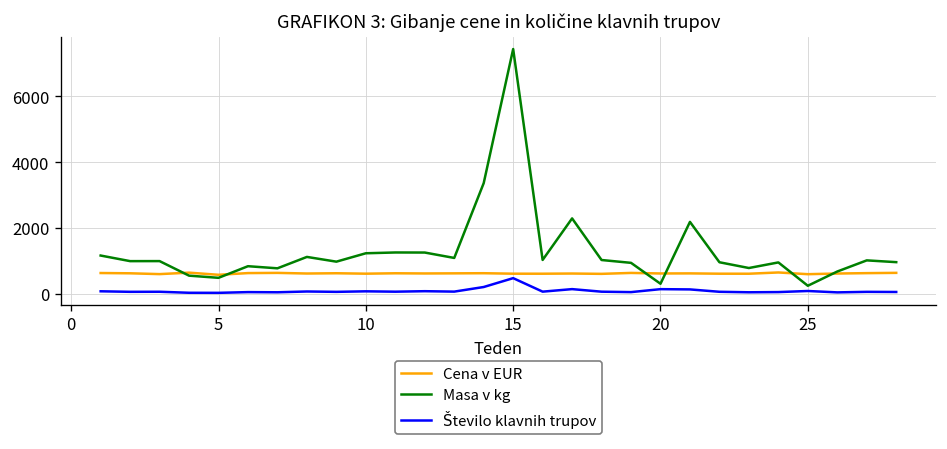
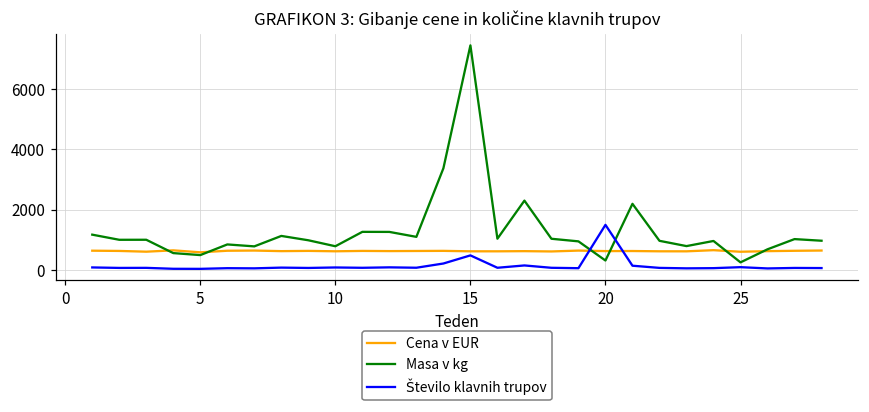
  {
    "Cena v EUR": {
      "10": 600,
      "15": 600,
      "20": 600,
      "25": 600
    },
    "Masa v kg": {
-     "10": 1200,
+     "10": 800,
      "15": 7400,
      "20": 300,
      "25": 200
    },
    "Število klavnih trupov": {
      "5": 0,
      "10": 100,
      "15": 500,
-     "20": 100,
+     "20": 1500,
      "25": 100
    }
  }
